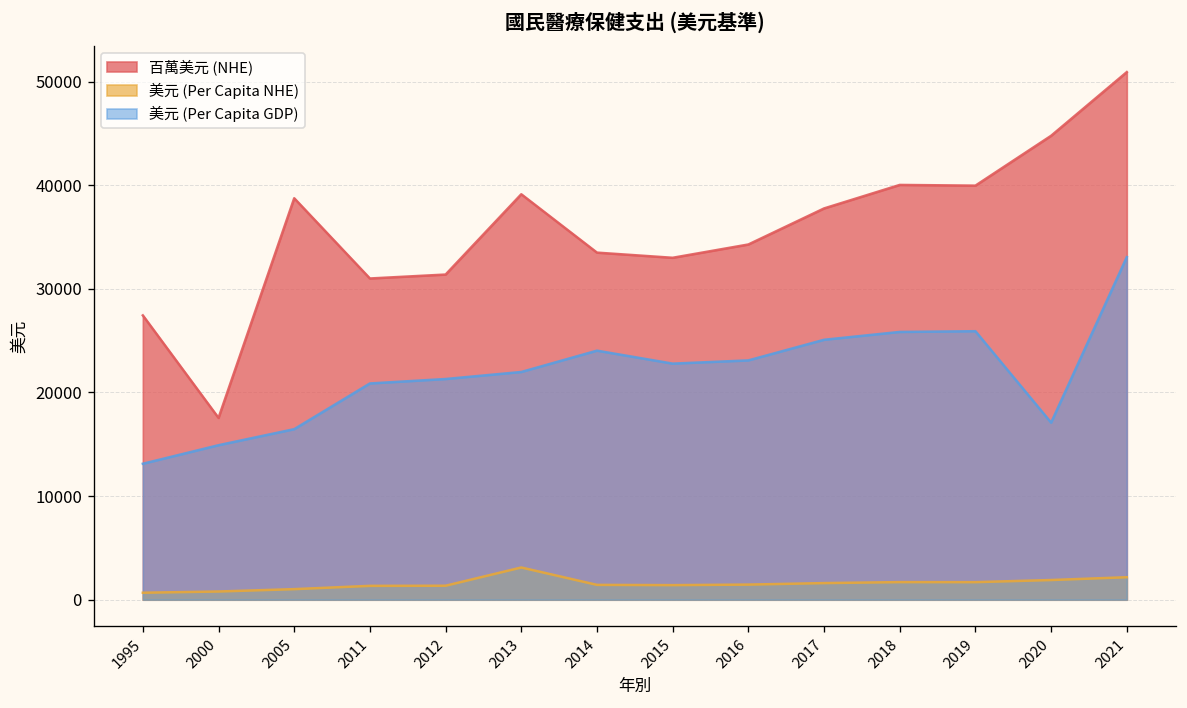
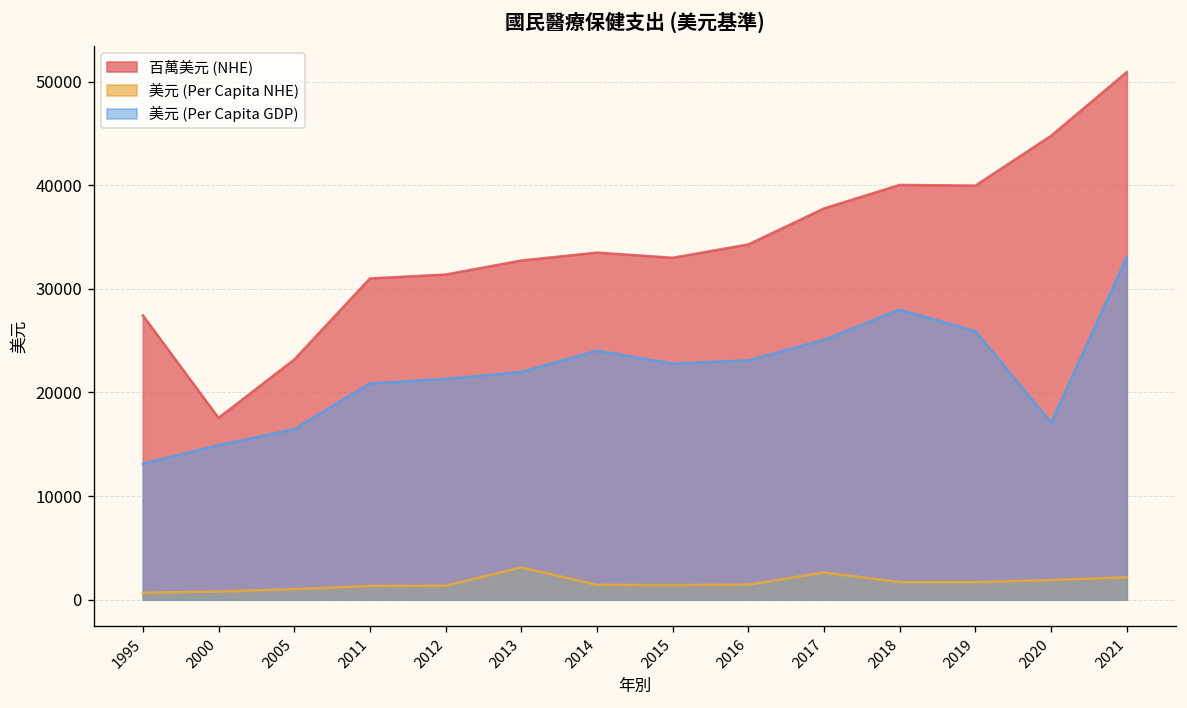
  {
    "百萬美元 (NHE)": {
      "1995": 27000,
      "2000": 18000,
-     "2005": 39000,
+     "2005": 23000,
      "2011": 31000,
      "2012": 31000,
-     "2013": 39000,
+     "2013": 33000,
      "2014": 33000,
      "2015": 33000,
      "2016": 34000,
      "2017": 38000,
      "2018": 40000,
      "2019": 40000,
      "2020": 45000,
      "2021": 51000
    },
    "美元 (Per Capita NHE)": {
      "1995": 1000,
      "2000": 1000,
      "2005": 1000,
      "2011": 1000,
      "2012": 1000,
      "2013": 3000,
      "2014": 1000,
      "2015": 1000,
      "2016": 1000,
-     "2017": 2000,
+     "2017": 3000,
      "2018": 2000,
      "2019": 2000,
      "2020": 2000,
      "2021": 2000
    },
    "美元 (Per Capita GDP)": {
      "1995": 13000,
      "2000": 15000,
      "2005": 16000,
      "2011": 21000,
      "2012": 21000,
      "2013": 22000,
      "2014": 24000,
      "2015": 23000,
      "2016": 23000,
      "2017": 25000,
-     "2018": 26000,
+     "2018": 28000,
      "2019": 26000,
      "2020": 17000,
      "2021": 33000
    }
  }
